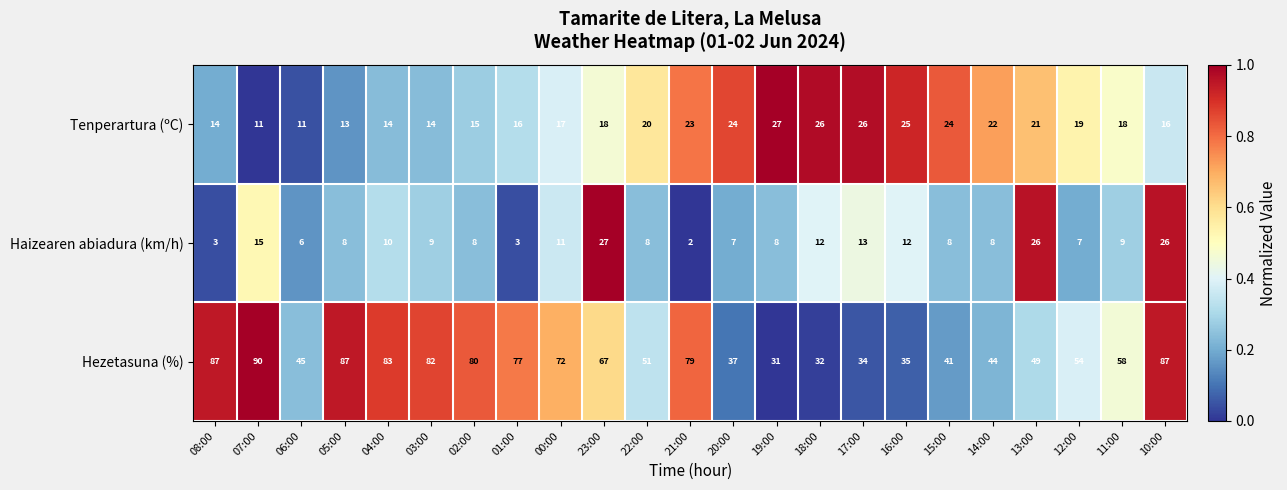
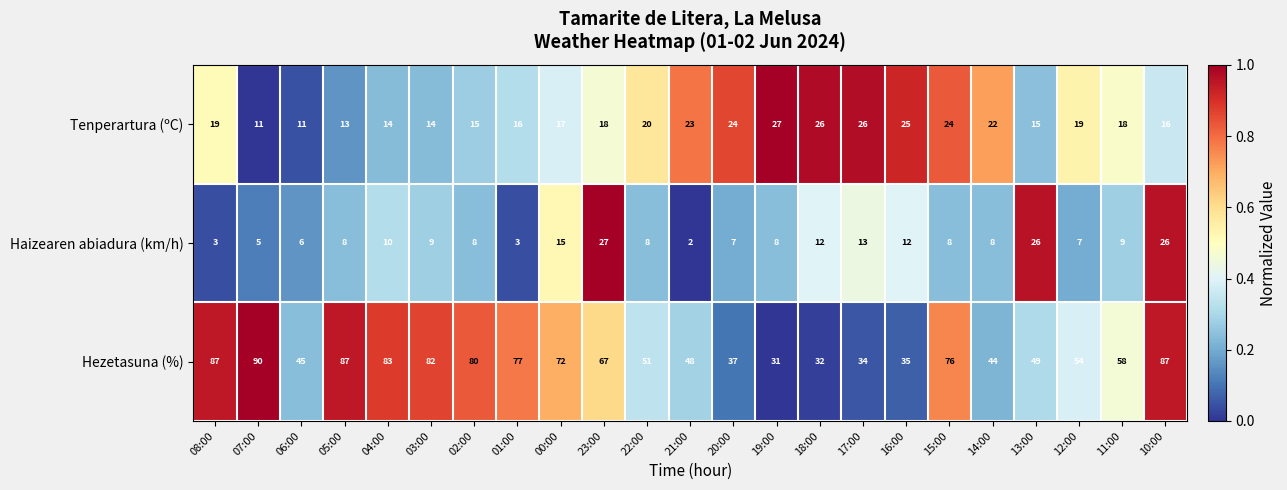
  {
    "Tenperartura (ºC)": {
-     "08:00": 14,
+     "08:00": 19,
      "07:00": 11,
      "06:00": 11,
      "05:00": 13,
      "04:00": 14,
      "03:00": 14,
      "02:00": 15,
      "01:00": 16,
      "23:00": 18,
      "22:00": 20,
      "21:00": 23,
      "20:00": 24,
      "19:00": 27,
      "18:00": 26,
      "17:00": 26,
      "16:00": 25,
      "15:00": 24,
      "14:00": 22,
-     "13:00": 21,
+     "13:00": 15,
      "12:00": 19,
      "11:00": 18,
      "10:00": 16
    },
    "Haizearen abiadura (km/h)": {
      "08:00": 3,
-     "07:00": 15,
+     "07:00": 5,
      "06:00": 6,
      "05:00": 8,
      "04:00": 10,
      "03:00": 9,
      "02:00": 8,
      "01:00": 3,
-     "00:00": 11,
+     "00:00": 15,
      "23:00": 27,
      "22:00": 8,
      "21:00": 2,
      "20:00": 7,
      "19:00": 8,
      "18:00": 12,
      "17:00": 13,
      "16:00": 12,
      "15:00": 8,
      "14:00": 8,
      "13:00": 26,
      "12:00": 7,
      "11:00": 9,
      "10:00": 26
    },
    "Hezetasuna (%)": {
      "08:00": 87,
      "07:00": 90,
      "06:00": 45,
      "05:00": 87,
      "04:00": 83,
      "03:00": 82,
      "02:00": 80,
      "01:00": 77,
      "00:00": 72,
      "23:00": 67,
      "22:00": 51,
-     "21:00": 79,
+     "21:00": 48,
      "20:00": 37,
      "19:00": 31,
      "18:00": 32,
      "17:00": 34,
      "16:00": 35,
-     "15:00": 41,
+     "15:00": 76,
      "14:00": 44,
      "13:00": 49,
      "11:00": 58,
      "10:00": 87
    }
  }
